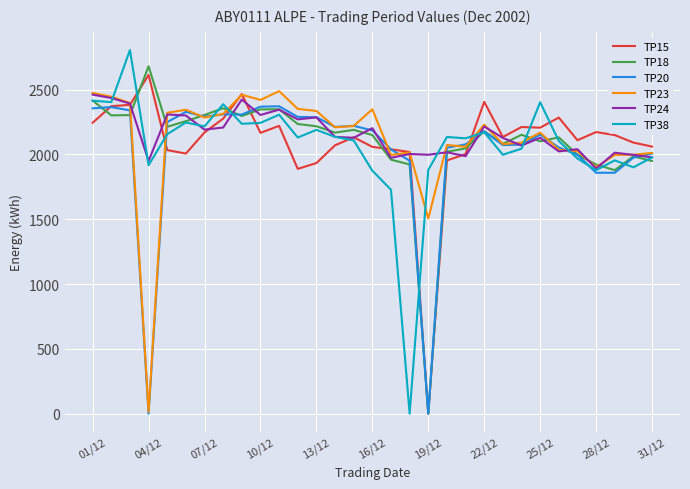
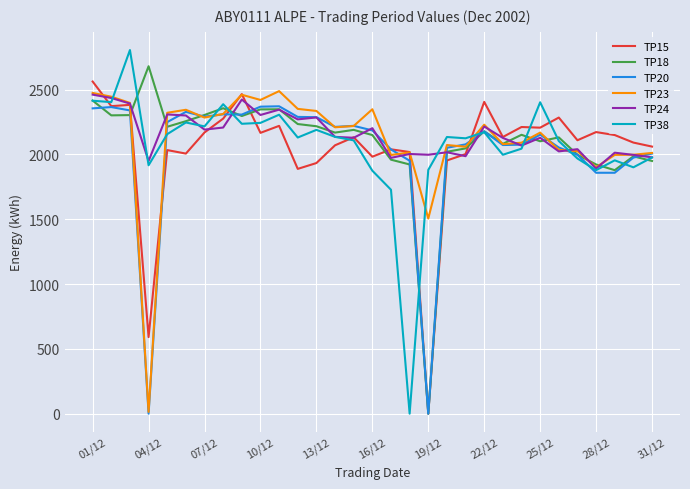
  {
    "TP15": {
-     "01/12": 2250,
-     "04/12": 2610,
+     "01/12": 2560,
+     "04/12": 590,
      "07/12": 2170,
      "10/12": 2170,
      "13/12": 1930,
-     "16/12": 2060,
+     "16/12": 1980,
      "22/12": 2410,
      "25/12": 2210,
      "28/12": 2170,
      "31/12": 2060
    },
    "TP18": {
      "04/12": 2680,
      "10/12": 2350,
      "13/12": 2220,
      "16/12": 2150,
      "25/12": 2100,
      "28/12": 1920,
      "31/12": 1950
    },
    "TP23": {
      "10/12": 2420,
      "13/12": 2340,
      "16/12": 2350,
      "19/12": 1510
    },
    "TP24": {
      "04/12": 1950,
      "07/12": 2190,
      "10/12": 2310,
      "19/12": 2000,
      "25/12": 2130
    }
  }
